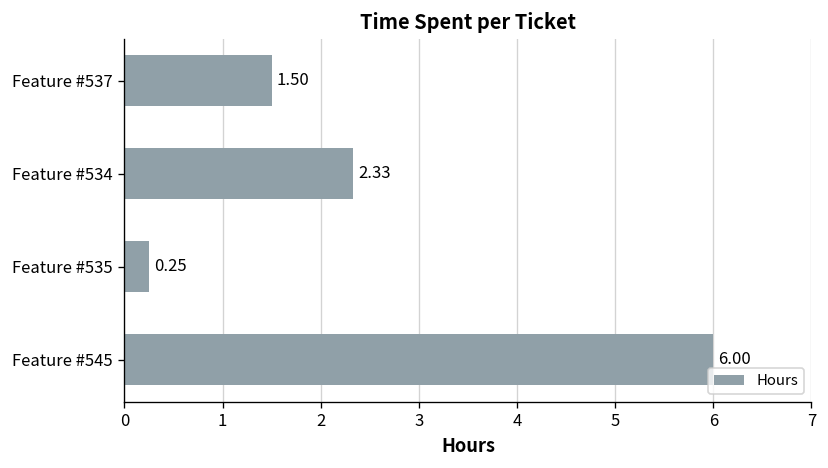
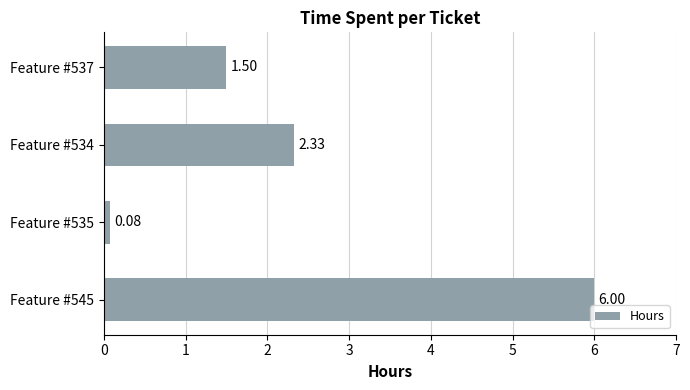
  {
    "Feature #537": 1.50,
    "Feature #534": 2.33,
-   "Feature #535": 0.25
+   "Feature #535": 0.08
  }
